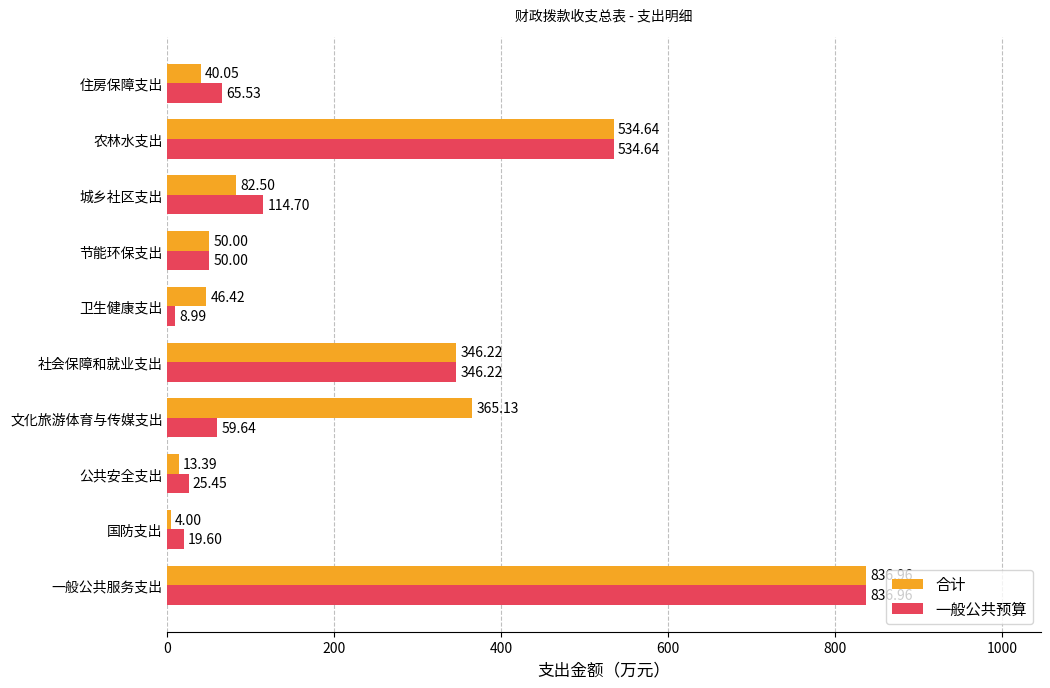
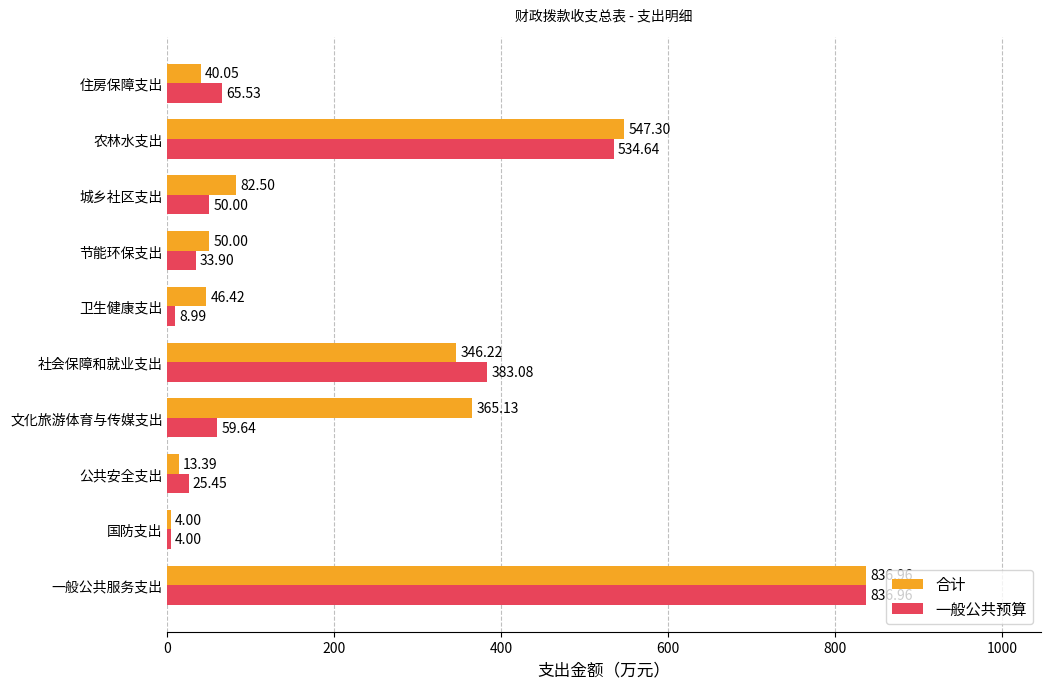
  {
    "合计": {
      "住房保障支出": 40.05,
-     "农林水支出": 534.64,
+     "农林水支出": 547.30,
      "城乡社区支出": 82.50,
      "节能环保支出": 50.00,
      "卫生健康支出": 46.42,
      "社会保障和就业支出": 346.22,
      "文化旅游体育与传媒支出": 365.13,
      "公共安全支出": 13.39,
      "国防支出": 4.00
    },
    "一般公共预算": {
      "住房保障支出": 65.53,
      "农林水支出": 534.64,
-     "城乡社区支出": 114.70,
-     "节能环保支出": 50.00,
+     "城乡社区支出": 50.00,
+     "节能环保支出": 33.90,
      "卫生健康支出": 8.99,
-     "社会保障和就业支出": 346.22,
+     "社会保障和就业支出": 383.08,
      "文化旅游体育与传媒支出": 59.64,
      "公共安全支出": 25.45,
-     "国防支出": 19.60
+     "国防支出": 4.00
    }
  }
